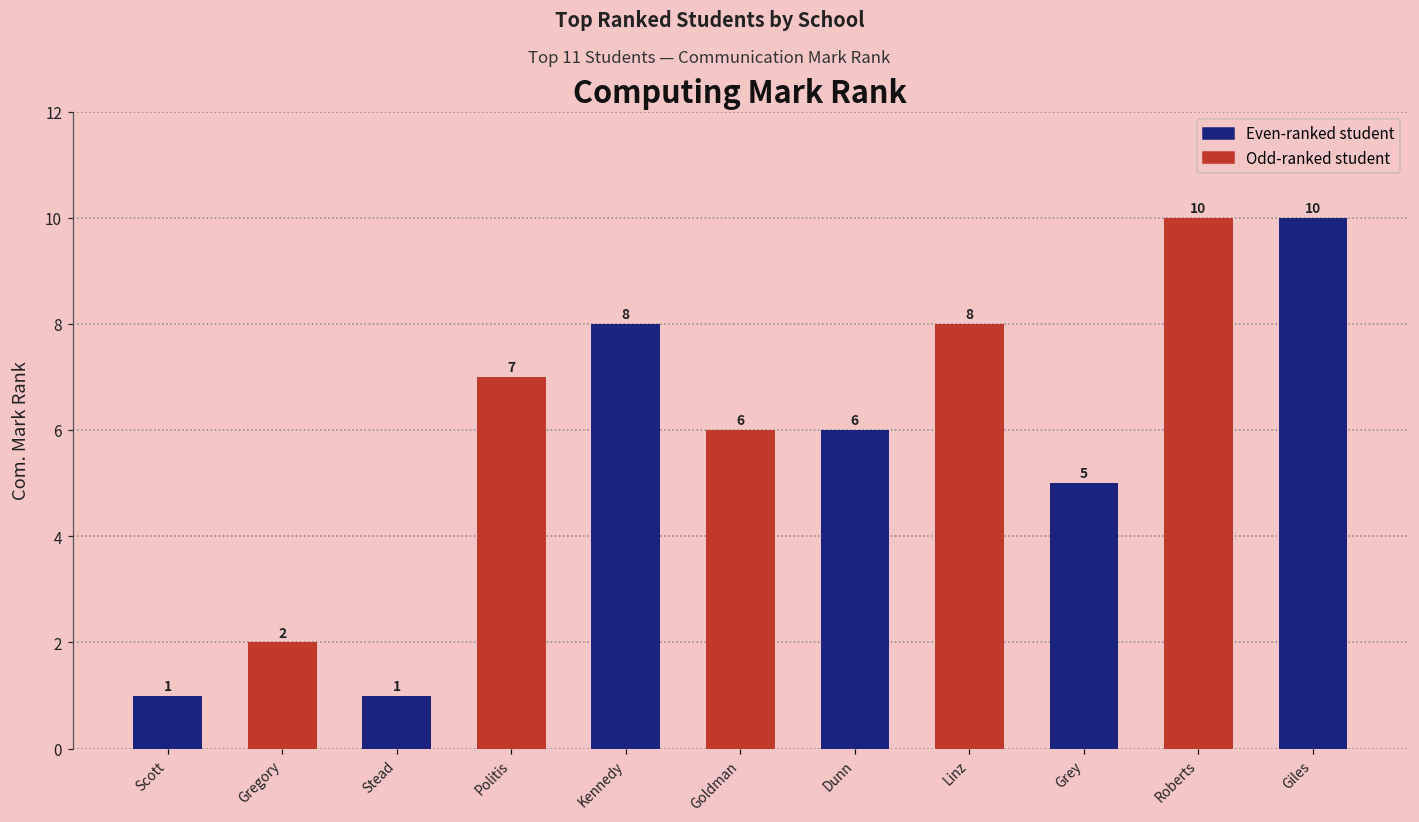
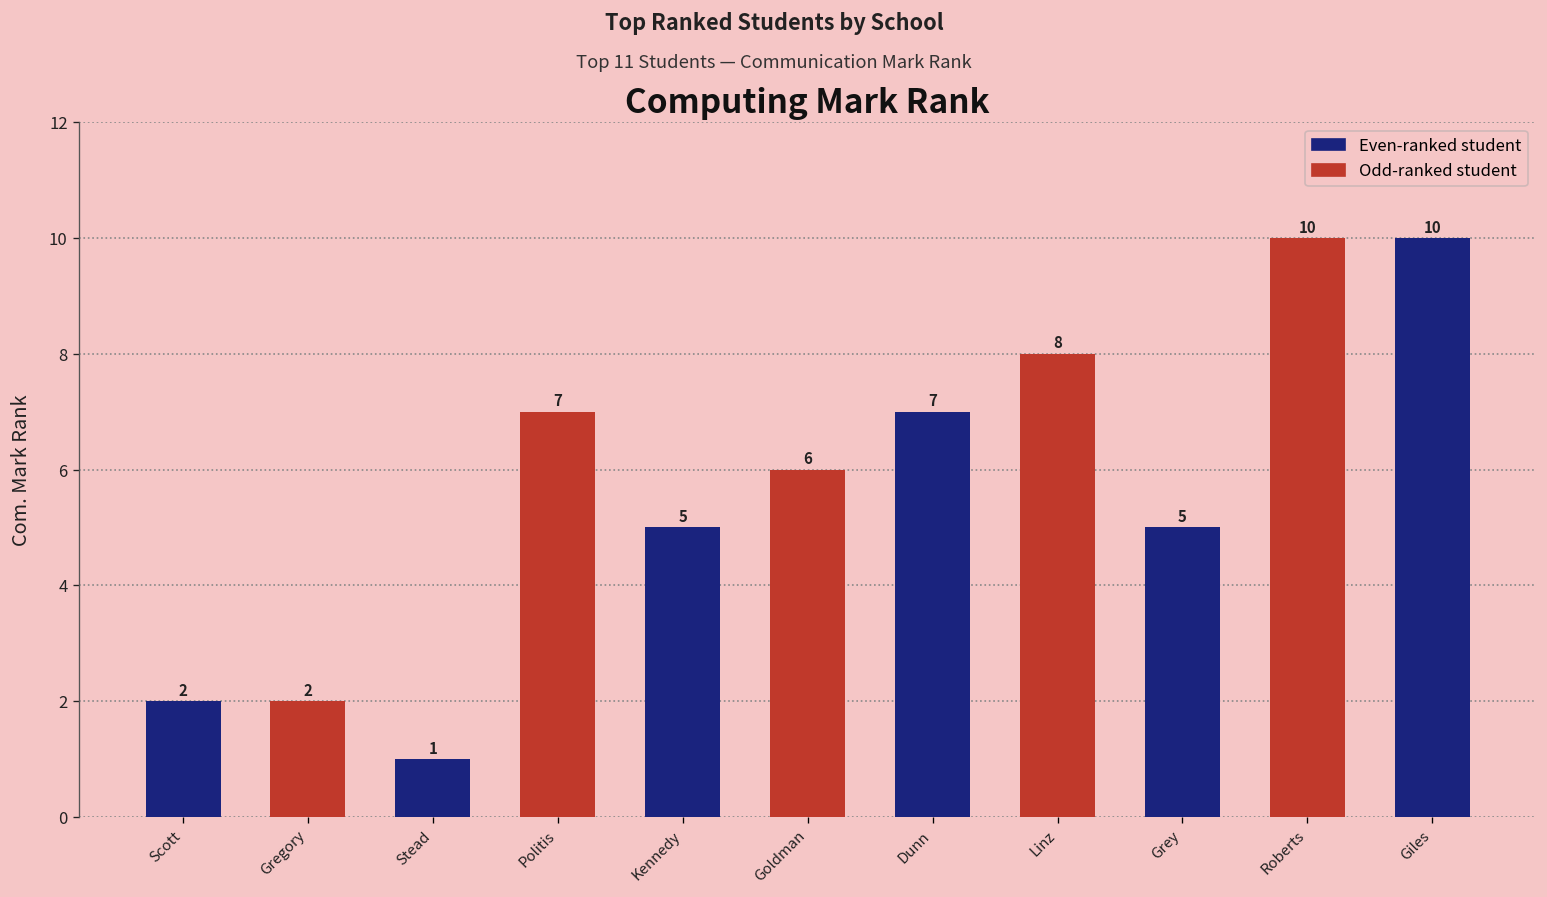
  {
-   "Scott": 1,
+   "Scott": 2,
    "Gregory": 2,
    "Stead": 1,
    "Politis": 7,
-   "Kennedy": 8,
+   "Kennedy": 5,
    "Goldman": 6,
-   "Dunn": 6,
+   "Dunn": 7,
    "Linz": 8,
    "Grey": 5,
    "Roberts": 10,
    "Giles": 10
  }
